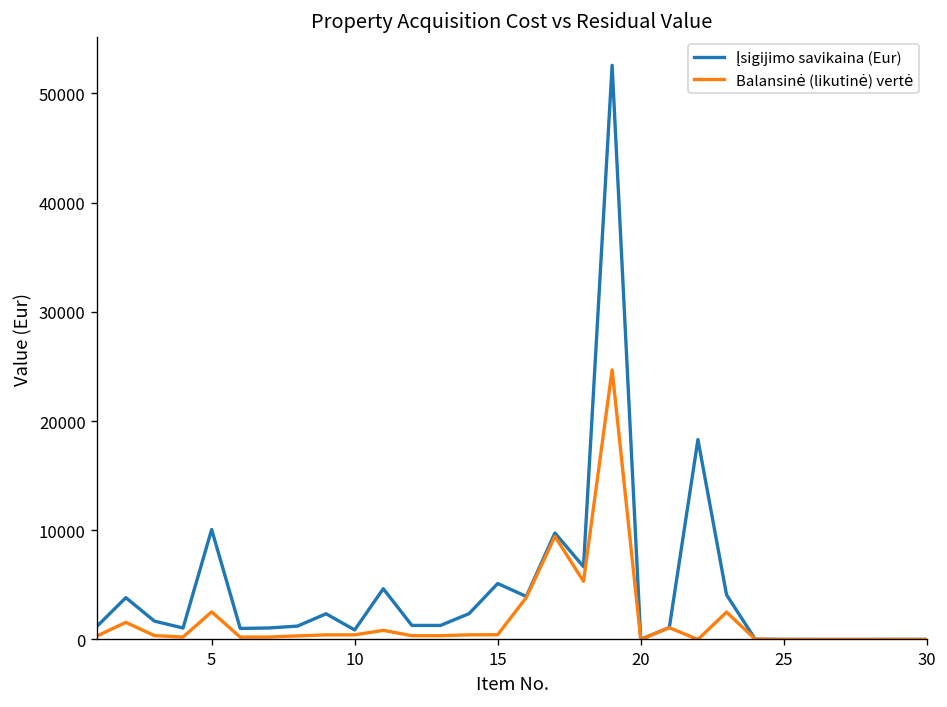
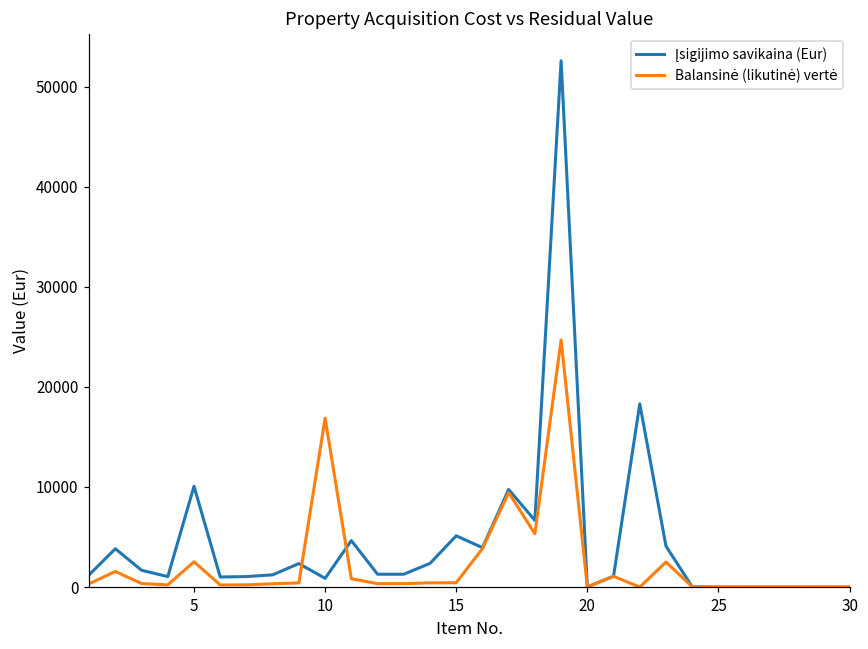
  {
    "Įsigijimo savikaina (Eur)": {
      "5": 10000,
      "10": 1000,
      "15": 5000
    },
    "Balansinė (likutinė) vertė": {
      "5": 3000,
-     "10": 0,
+     "10": 17000,
      "15": 0
    }
  }
